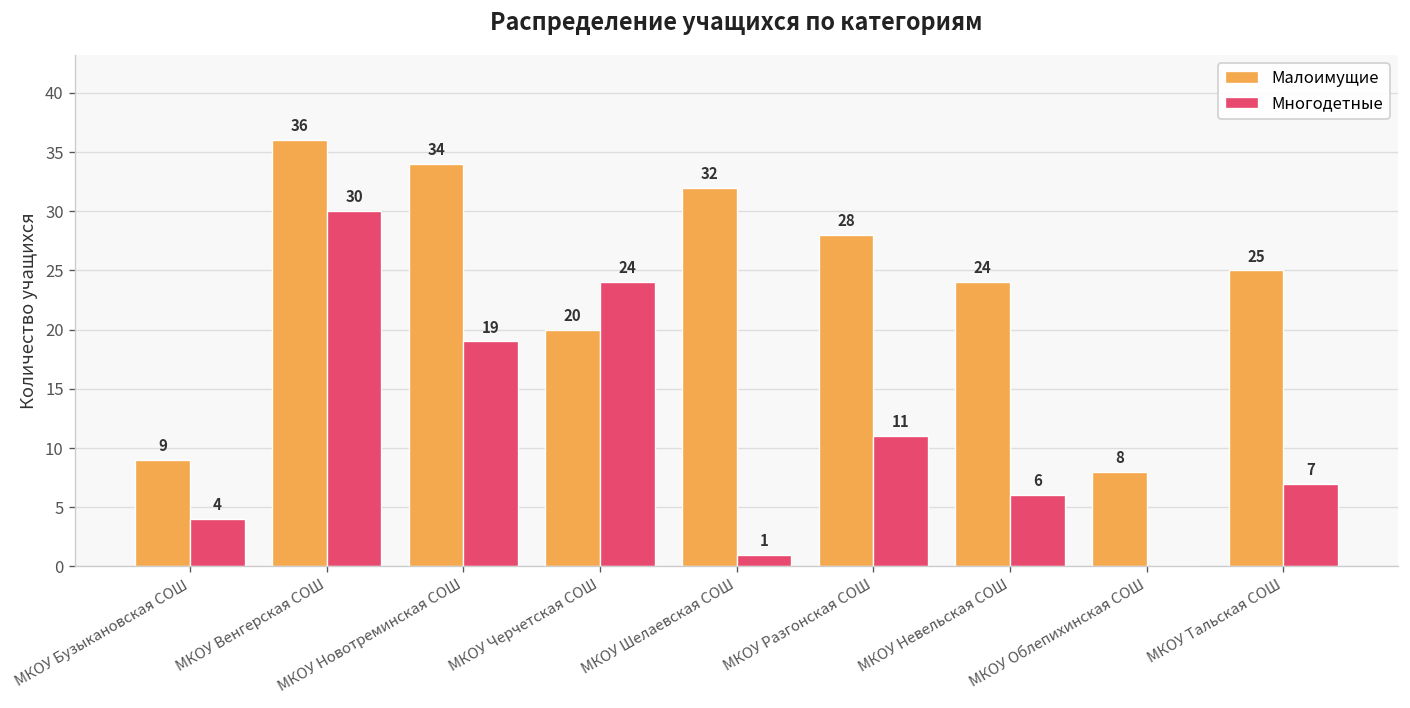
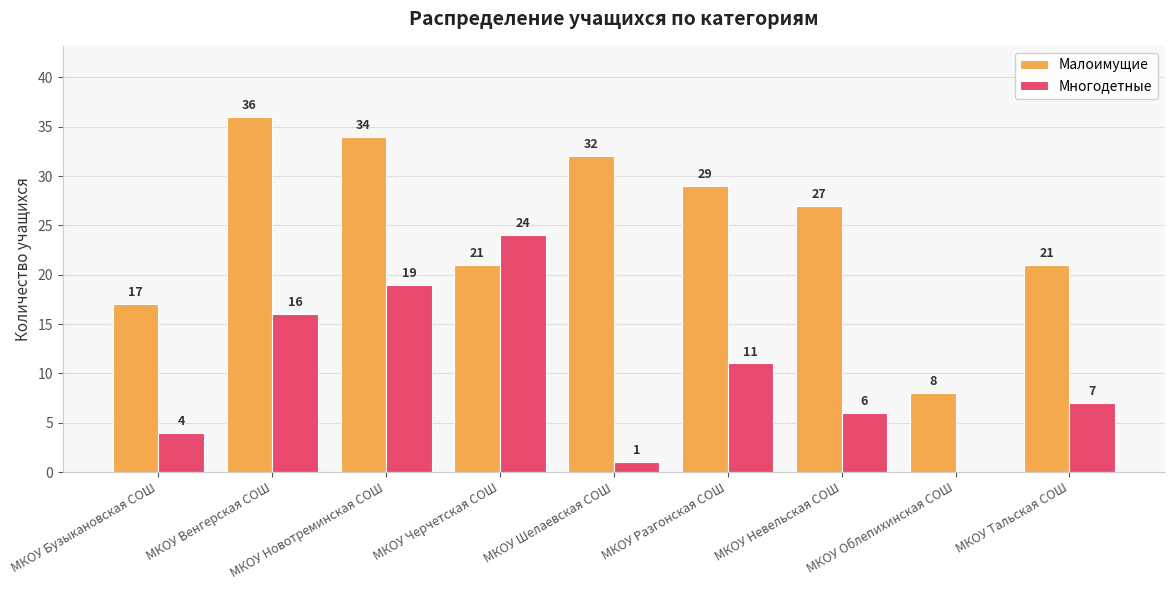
  {
    "Малоимущие": {
-     "МКОУ Бузыкановская СОШ": 9,
+     "МКОУ Бузыкановская СОШ": 17,
      "МКОУ Венгерская СОШ": 36,
      "МКОУ Новотреминская СОШ": 34,
-     "МКОУ Черчетская СОШ": 20,
+     "МКОУ Черчетская СОШ": 21,
      "МКОУ Шелаевская СОШ": 32,
-     "МКОУ Разгонская СОШ": 28,
-     "МКОУ Невельская СОШ": 24,
+     "МКОУ Разгонская СОШ": 29,
+     "МКОУ Невельская СОШ": 27,
      "МКОУ Облепихинская СОШ": 8,
-     "МКОУ Тальская СОШ": 25
+     "МКОУ Тальская СОШ": 21
    },
    "Многодетные": {
      "МКОУ Бузыкановская СОШ": 4,
-     "МКОУ Венгерская СОШ": 30,
+     "МКОУ Венгерская СОШ": 16,
      "МКОУ Новотреминская СОШ": 19,
      "МКОУ Черчетская СОШ": 24,
      "МКОУ Шелаевская СОШ": 1,
      "МКОУ Разгонская СОШ": 11,
      "МКОУ Невельская СОШ": 6,
      "МКОУ Тальская СОШ": 7
    }
  }
